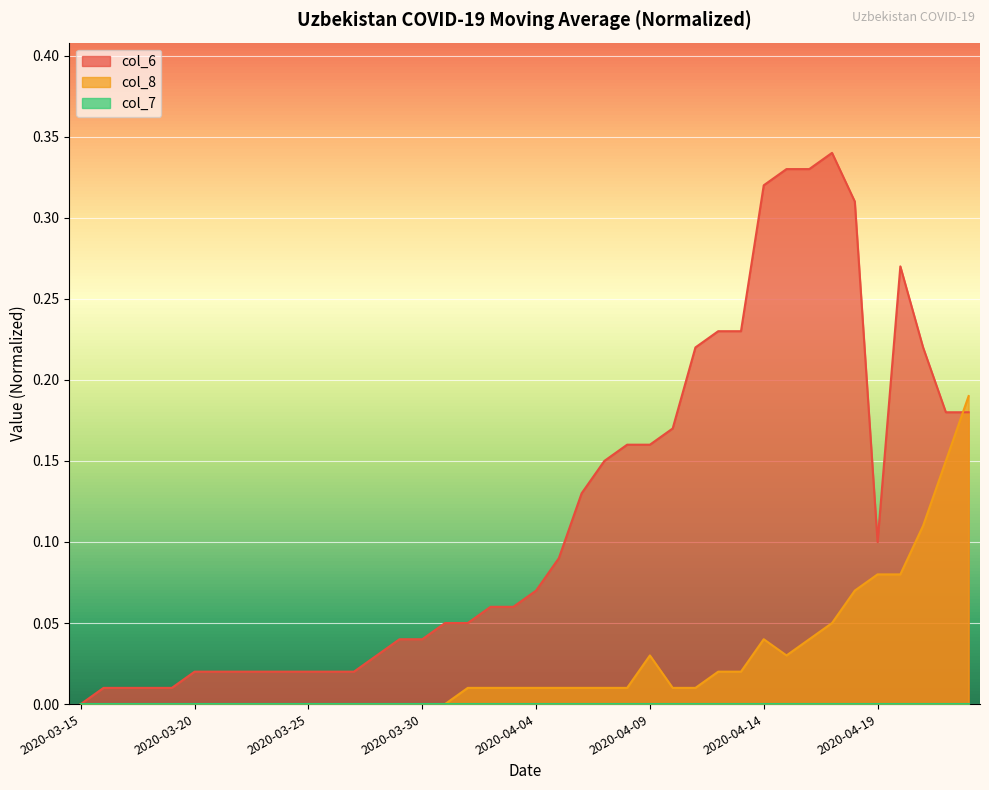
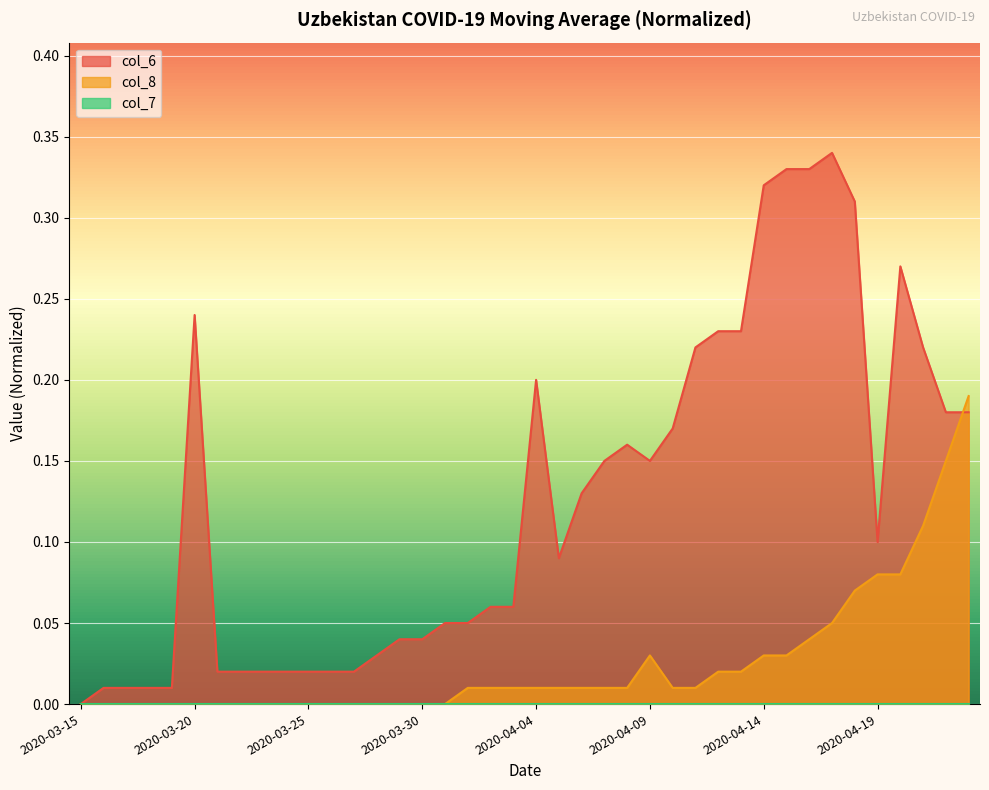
  {
    "col_6": {
-     "2020-03-20": 0.02,
+     "2020-03-20": 0.24,
      "2020-03-25": 0.02,
      "2020-03-30": 0.04,
-     "2020-04-04": 0.07,
-     "2020-04-09": 0.16,
+     "2020-04-04": 0.20,
+     "2020-04-09": 0.15,
      "2020-04-14": 0.32,
      "2020-04-19": 0.10
    },
    "col_8": {
      "2020-04-04": 0.01,
      "2020-04-09": 0.03,
-     "2020-04-14": 0.04,
+     "2020-04-14": 0.03,
      "2020-04-19": 0.08
    },
    "col_7": {
      "2020-04-04": 0.00,
      "2020-04-09": 0.00,
      "2020-04-14": 0.00,
      "2020-04-19": 0.00
    }
  }
